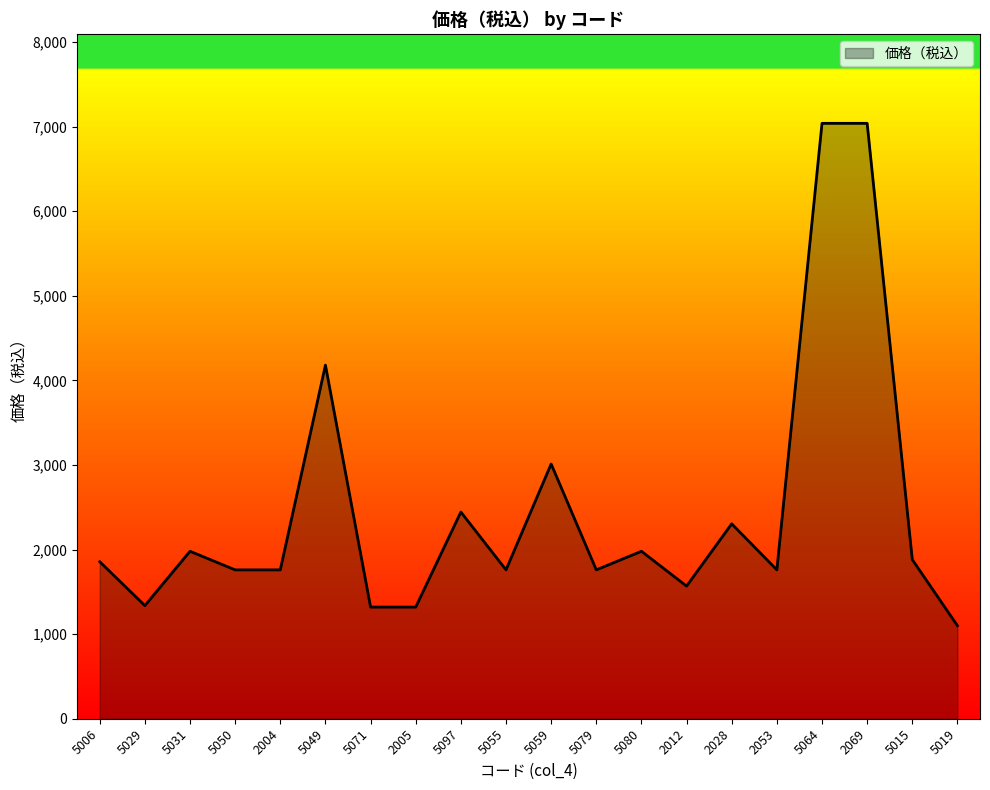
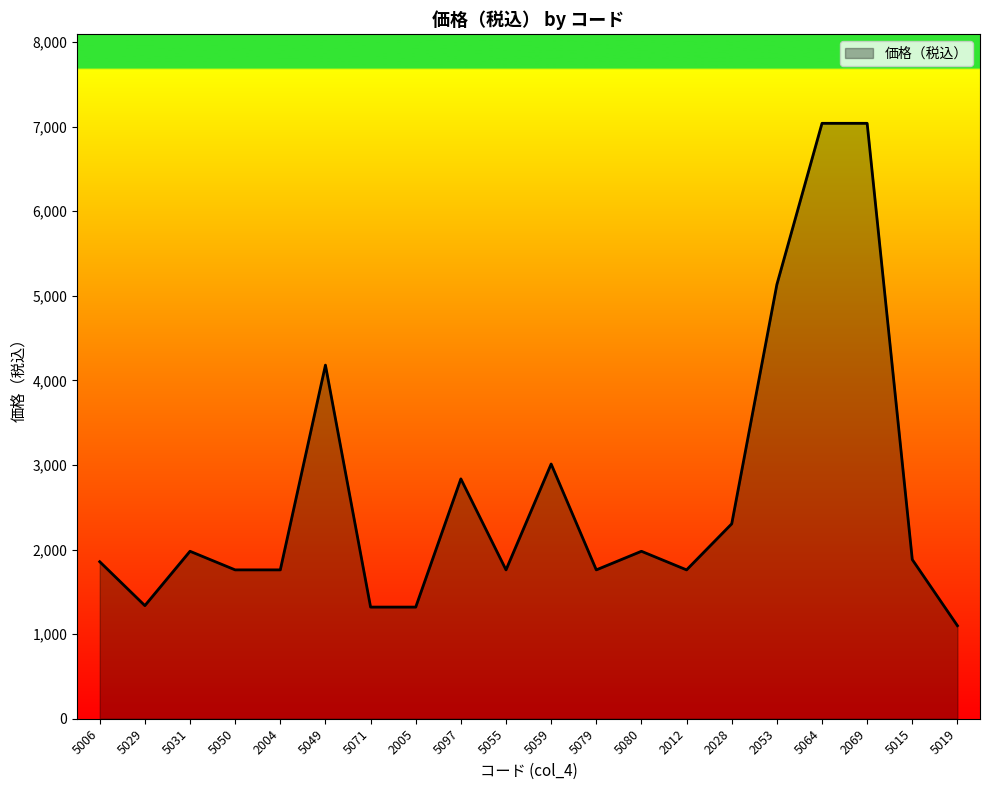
  {
    "5006": "1,900",
    "5029": "1,300",
    "5031": "2,000",
    "5050": "1,800",
    "2004": "1,800",
    "5049": "4,200",
    "5071": "1,300",
    "2005": "1,300",
-   "5097": "2,400",
+   "5097": "2,800",
    "5055": "1,800",
    "5059": "3,000",
    "5079": "1,800",
    "5080": "2,000",
-   "2012": "1,600",
+   "2012": "1,800",
    "2028": "2,300",
-   "2053": "1,800",
+   "2053": "5,100",
    "5064": "7,000",
    "2069": "7,000",
    "5015": "1,900",
    "5019": "1,100"
  }
